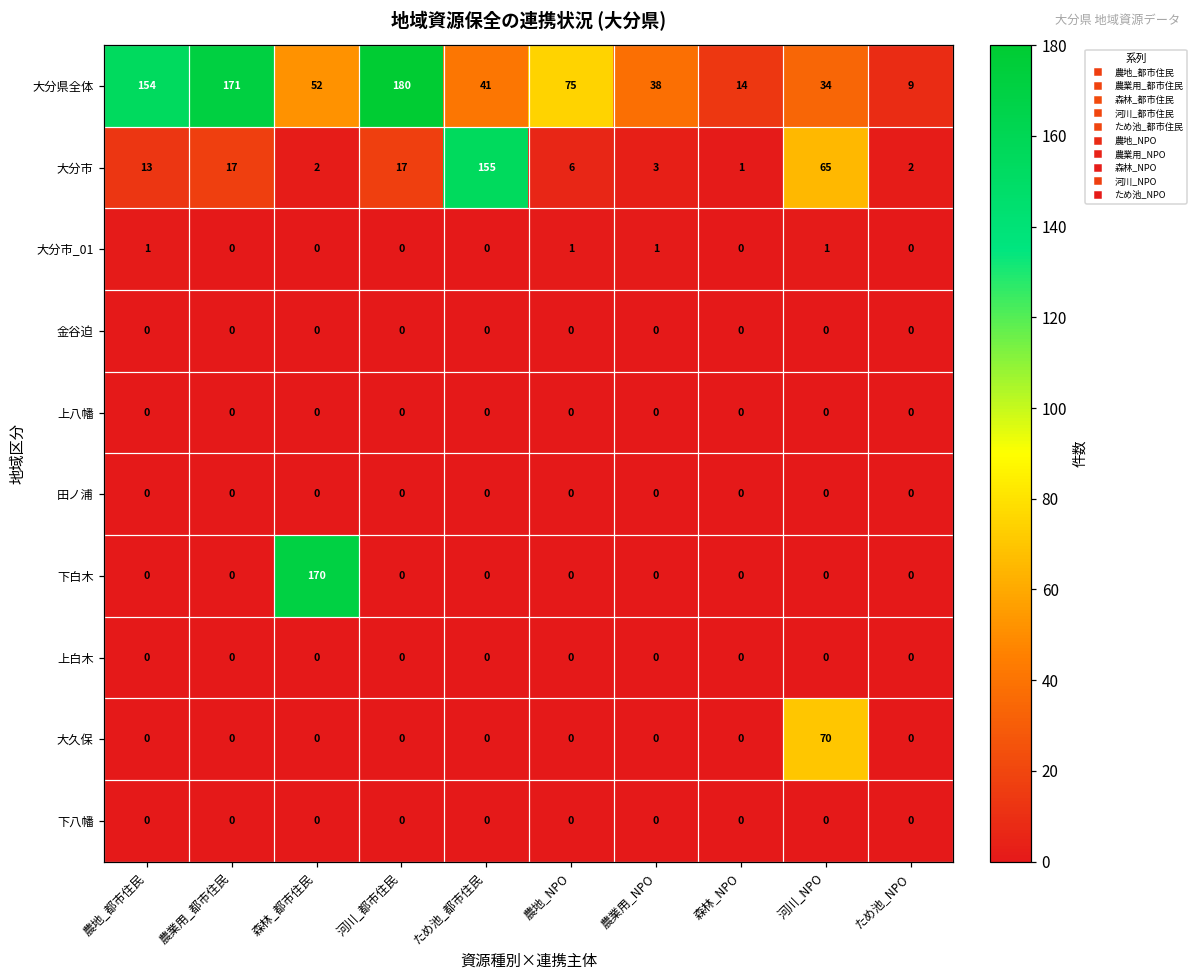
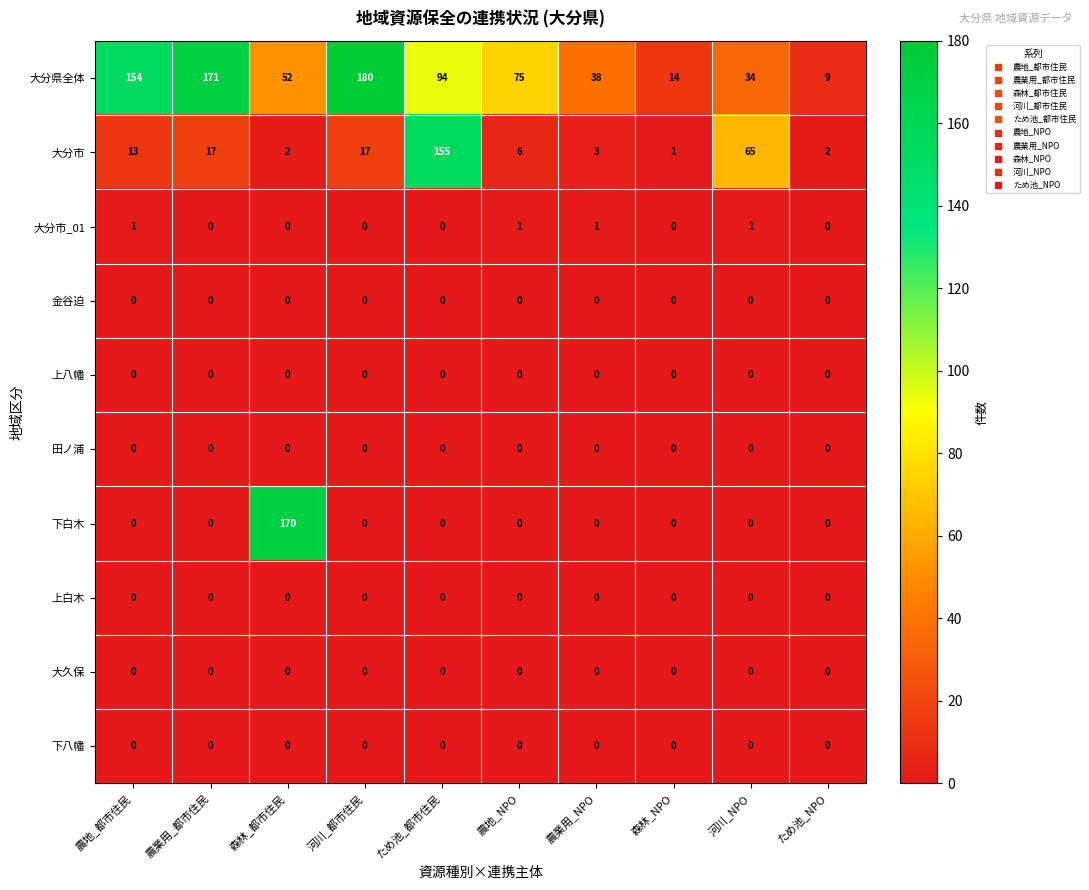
  {
    "大分県全体": {
      "農地_都市住民": 154,
      "農業用_都市住民": 171,
      "森林_都市住民": 52,
      "河川_都市住民": 180,
-     "ため池_都市住民": 41,
+     "ため池_都市住民": 94,
      "農地_NPO": 75,
      "農業用_NPO": 38,
      "森林_NPO": 14,
      "河川_NPO": 34,
      "ため池_NPO": 9
    },
    "大分市": {
      "農地_都市住民": 13,
      "農業用_都市住民": 17,
      "森林_都市住民": 2,
      "河川_都市住民": 17,
      "ため池_都市住民": 155,
      "農地_NPO": 6,
      "農業用_NPO": 3,
      "森林_NPO": 1,
      "河川_NPO": 65,
      "ため池_NPO": 2
    },
    "大分市_01": {
      "農地_都市住民": 1,
      "農業用_都市住民": 0,
      "森林_都市住民": 0,
      "河川_都市住民": 0,
      "ため池_都市住民": 0,
      "農地_NPO": 1,
      "農業用_NPO": 1,
      "森林_NPO": 0,
      "河川_NPO": 1,
      "ため池_NPO": 0
    },
    "金谷迫": {
      "農地_都市住民": 0,
      "農業用_都市住民": 0,
      "森林_都市住民": 0,
      "河川_都市住民": 0,
      "ため池_都市住民": 0,
      "農地_NPO": 0,
      "農業用_NPO": 0,
      "森林_NPO": 0,
      "河川_NPO": 0,
      "ため池_NPO": 0
    },
    "上八幡": {
      "農地_都市住民": 0,
      "農業用_都市住民": 0,
      "森林_都市住民": 0,
      "河川_都市住民": 0,
      "ため池_都市住民": 0,
      "農地_NPO": 0,
      "農業用_NPO": 0,
      "森林_NPO": 0,
      "河川_NPO": 0,
      "ため池_NPO": 0
    },
    "田ノ浦": {
      "農地_都市住民": 0,
      "農業用_都市住民": 0,
      "森林_都市住民": 0,
      "河川_都市住民": 0,
      "ため池_都市住民": 0,
      "農地_NPO": 0,
      "農業用_NPO": 0,
      "森林_NPO": 0,
      "河川_NPO": 0,
      "ため池_NPO": 0
    },
    "下白木": {
      "農地_都市住民": 0,
      "農業用_都市住民": 0,
      "森林_都市住民": 170,
      "河川_都市住民": 0,
      "ため池_都市住民": 0,
      "農地_NPO": 0,
      "農業用_NPO": 0,
      "森林_NPO": 0,
      "河川_NPO": 0,
      "ため池_NPO": 0
    },
    "上白木": {
      "農地_都市住民": 0,
      "農業用_都市住民": 0,
      "森林_都市住民": 0,
      "河川_都市住民": 0,
      "ため池_都市住民": 0,
      "農地_NPO": 0,
      "農業用_NPO": 0,
      "森林_NPO": 0,
      "河川_NPO": 0,
      "ため池_NPO": 0
    },
    "大久保": {
      "農地_都市住民": 0,
      "農業用_都市住民": 0,
      "森林_都市住民": 0,
      "河川_都市住民": 0,
      "ため池_都市住民": 0,
      "農地_NPO": 0,
      "農業用_NPO": 0,
      "森林_NPO": 0,
-     "河川_NPO": 70,
+     "河川_NPO": 0,
      "ため池_NPO": 0
    },
    "下八幡": {
      "農地_都市住民": 0,
      "農業用_都市住民": 0,
      "森林_都市住民": 0,
      "河川_都市住民": 0,
      "ため池_都市住民": 0,
      "農地_NPO": 0,
      "農業用_NPO": 0,
      "森林_NPO": 0,
      "河川_NPO": 0,
      "ため池_NPO": 0
    }
  }
